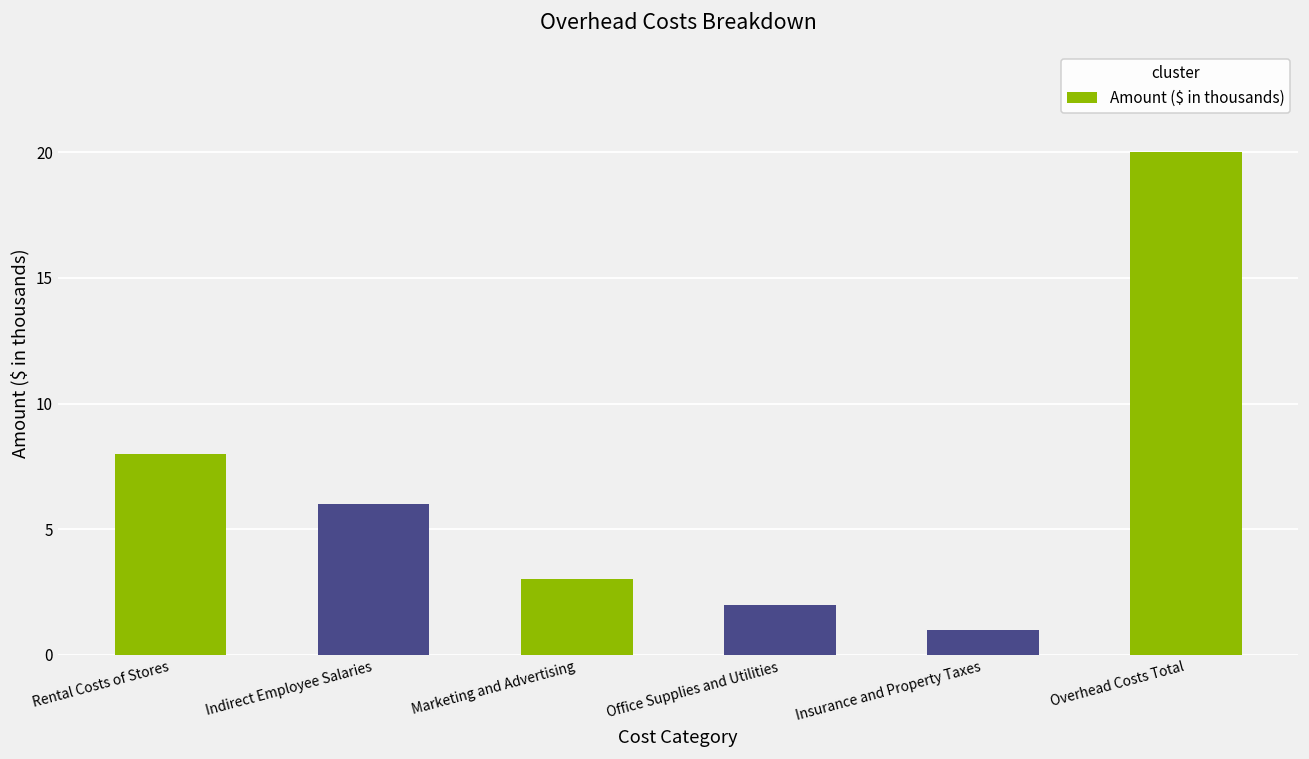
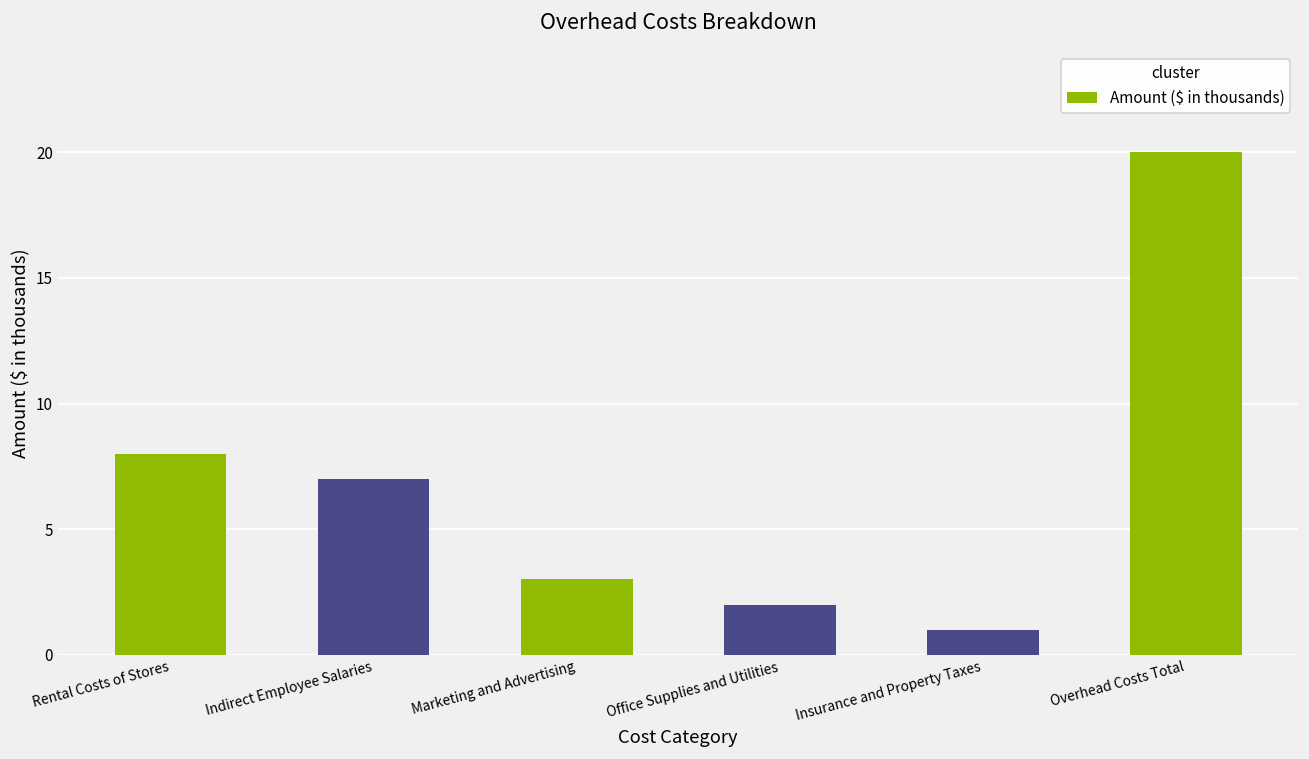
  {
    "Rental Costs of Stores": 8,
-   "Indirect Employee Salaries": 6,
+   "Indirect Employee Salaries": 7,
    "Marketing and Advertising": 3,
    "Office Supplies and Utilities": 2,
    "Insurance and Property Taxes": 1,
    "Overhead Costs Total": 20
  }
